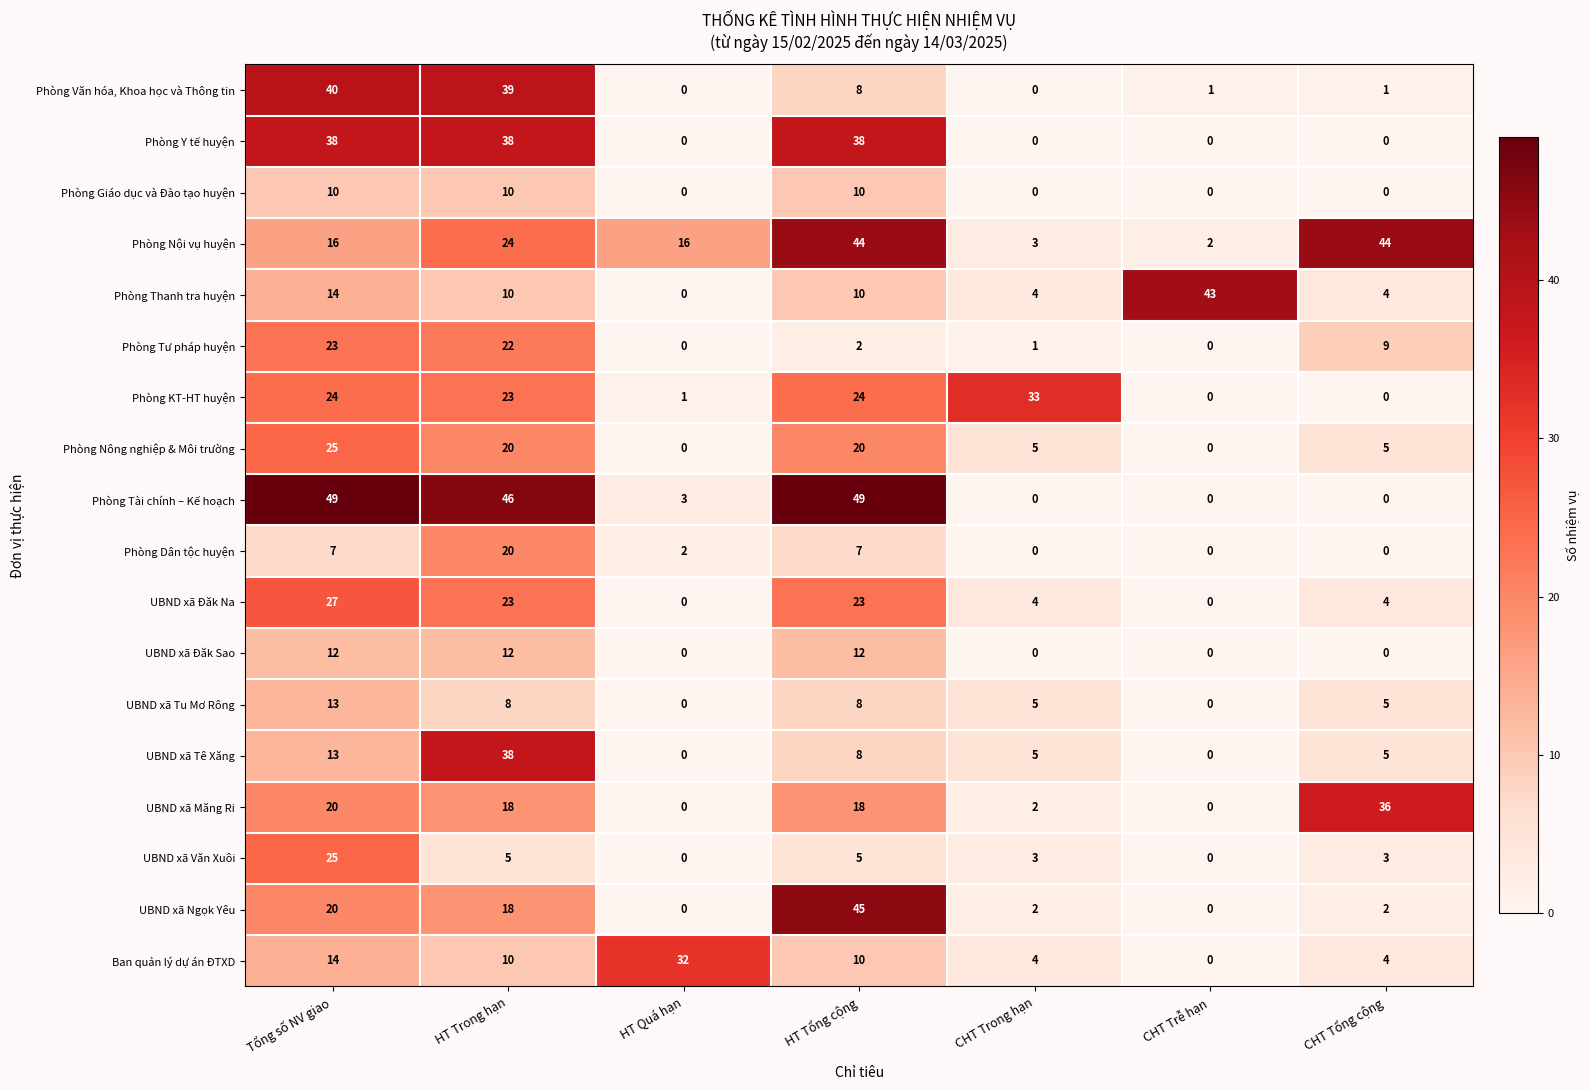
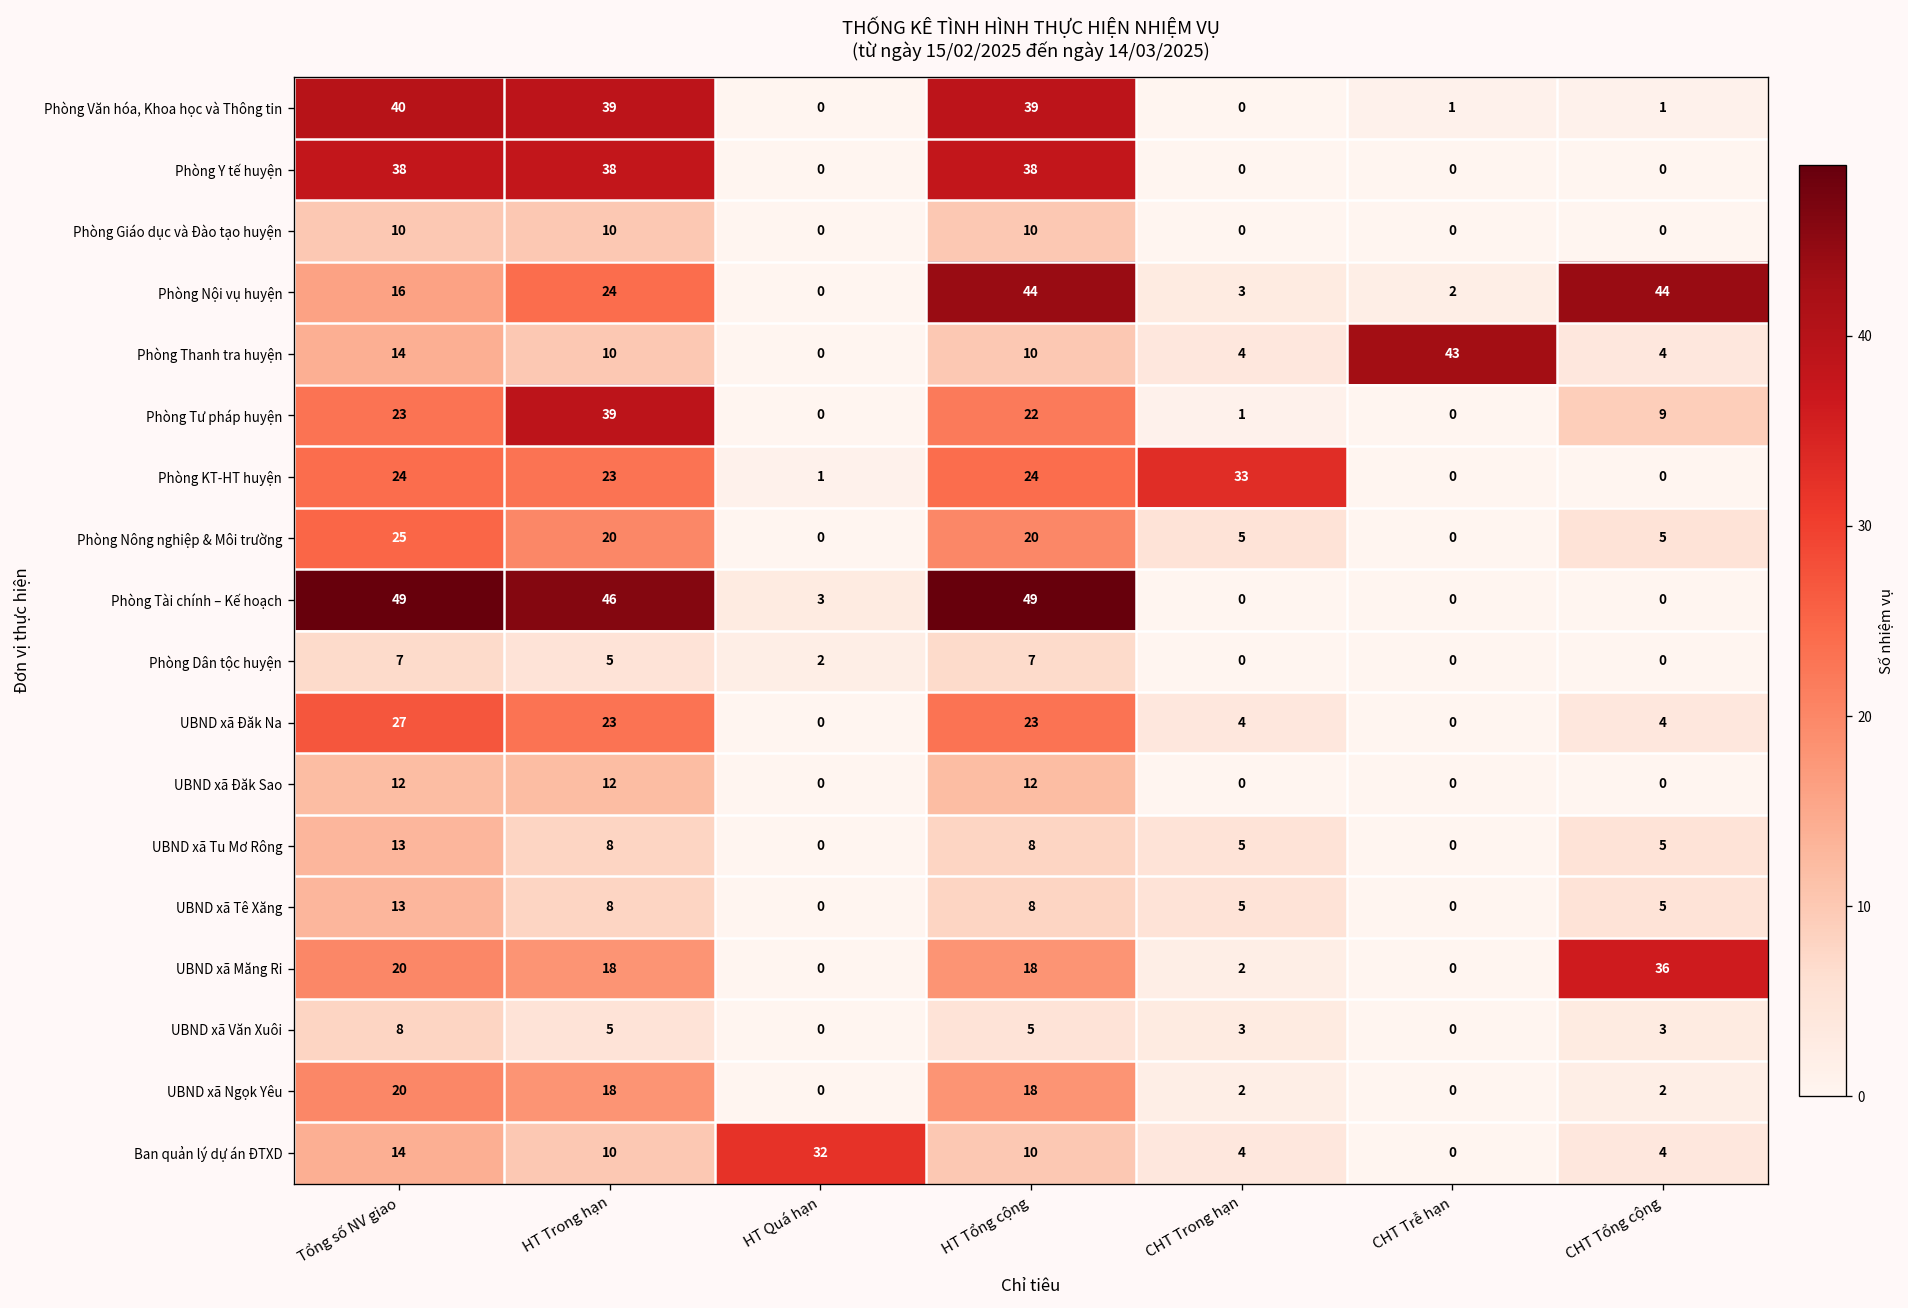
  {
    "Phòng Văn hóa, Khoa học và Thông tin": {
      "Tổng số NV giao": 40,
      "HT Trong hạn": 39,
      "HT Quá hạn": 0,
-     "HT Tổng cộng": 8,
+     "HT Tổng cộng": 39,
      "CHT Trong hạn": 0,
      "CHT Trễ hạn": 1,
      "CHT Tổng cộng": 1
    },
    "Phòng Y tế huyện": {
      "Tổng số NV giao": 38,
      "HT Trong hạn": 38,
      "HT Quá hạn": 0,
      "HT Tổng cộng": 38,
      "CHT Trong hạn": 0,
      "CHT Trễ hạn": 0,
      "CHT Tổng cộng": 0
    },
    "Phòng Giáo dục và Đào tạo huyện": {
      "Tổng số NV giao": 10,
      "HT Trong hạn": 10,
      "HT Quá hạn": 0,
      "HT Tổng cộng": 10,
      "CHT Trong hạn": 0,
      "CHT Trễ hạn": 0,
      "CHT Tổng cộng": 0
    },
    "Phòng Nội vụ huyện": {
      "Tổng số NV giao": 16,
      "HT Trong hạn": 24,
-     "HT Quá hạn": 16,
+     "HT Quá hạn": 0,
      "HT Tổng cộng": 44,
      "CHT Trong hạn": 3,
      "CHT Trễ hạn": 2,
      "CHT Tổng cộng": 44
    },
    "Phòng Thanh tra huyện": {
      "Tổng số NV giao": 14,
      "HT Trong hạn": 10,
      "HT Quá hạn": 0,
      "HT Tổng cộng": 10,
      "CHT Trong hạn": 4,
      "CHT Trễ hạn": 43,
      "CHT Tổng cộng": 4
    },
    "Phòng Tư pháp huyện": {
      "Tổng số NV giao": 23,
-     "HT Trong hạn": 22,
+     "HT Trong hạn": 39,
      "HT Quá hạn": 0,
-     "HT Tổng cộng": 2,
+     "HT Tổng cộng": 22,
      "CHT Trong hạn": 1,
      "CHT Trễ hạn": 0,
      "CHT Tổng cộng": 9
    },
    "Phòng KT-HT huyện": {
      "Tổng số NV giao": 24,
      "HT Trong hạn": 23,
      "HT Quá hạn": 1,
      "HT Tổng cộng": 24,
      "CHT Trong hạn": 33,
      "CHT Trễ hạn": 0,
      "CHT Tổng cộng": 0
    },
    "Phòng Nông nghiệp & Môi trường": {
      "Tổng số NV giao": 25,
      "HT Trong hạn": 20,
      "HT Quá hạn": 0,
      "HT Tổng cộng": 20,
      "CHT Trong hạn": 5,
      "CHT Trễ hạn": 0,
      "CHT Tổng cộng": 5
    },
    "Phòng Tài chính – Kế hoạch": {
      "Tổng số NV giao": 49,
      "HT Trong hạn": 46,
      "HT Quá hạn": 3,
      "HT Tổng cộng": 49,
      "CHT Trong hạn": 0,
      "CHT Trễ hạn": 0,
      "CHT Tổng cộng": 0
    },
    "Phòng Dân tộc huyện": {
      "Tổng số NV giao": 7,
-     "HT Trong hạn": 20,
+     "HT Trong hạn": 5,
      "HT Quá hạn": 2,
      "HT Tổng cộng": 7,
      "CHT Trong hạn": 0,
      "CHT Trễ hạn": 0,
      "CHT Tổng cộng": 0
    },
    "UBND xã Đăk Na": {
      "Tổng số NV giao": 27,
      "HT Trong hạn": 23,
      "HT Quá hạn": 0,
      "HT Tổng cộng": 23,
      "CHT Trong hạn": 4,
      "CHT Trễ hạn": 0,
      "CHT Tổng cộng": 4
    },
    "UBND xã Đăk Sao": {
      "Tổng số NV giao": 12,
      "HT Trong hạn": 12,
      "HT Quá hạn": 0,
      "HT Tổng cộng": 12,
      "CHT Trong hạn": 0,
      "CHT Trễ hạn": 0,
      "CHT Tổng cộng": 0
    },
    "UBND xã Tu Mơ Rông": {
      "Tổng số NV giao": 13,
      "HT Trong hạn": 8,
      "HT Quá hạn": 0,
      "HT Tổng cộng": 8,
      "CHT Trong hạn": 5,
      "CHT Trễ hạn": 0,
      "CHT Tổng cộng": 5
    },
    "UBND xã Tê Xăng": {
      "Tổng số NV giao": 13,
-     "HT Trong hạn": 38,
+     "HT Trong hạn": 8,
      "HT Quá hạn": 0,
      "HT Tổng cộng": 8,
      "CHT Trong hạn": 5,
      "CHT Trễ hạn": 0,
      "CHT Tổng cộng": 5
    },
    "UBND xã Măng Ri": {
      "Tổng số NV giao": 20,
      "HT Trong hạn": 18,
      "HT Quá hạn": 0,
      "HT Tổng cộng": 18,
      "CHT Trong hạn": 2,
      "CHT Trễ hạn": 0,
      "CHT Tổng cộng": 36
    },
    "UBND xã Văn Xuôi": {
-     "Tổng số NV giao": 25,
+     "Tổng số NV giao": 8,
      "HT Trong hạn": 5,
      "HT Quá hạn": 0,
      "HT Tổng cộng": 5,
      "CHT Trong hạn": 3,
      "CHT Trễ hạn": 0,
      "CHT Tổng cộng": 3
    },
    "UBND xã Ngọk Yêu": {
      "Tổng số NV giao": 20,
      "HT Trong hạn": 18,
      "HT Quá hạn": 0,
-     "HT Tổng cộng": 45,
+     "HT Tổng cộng": 18,
      "CHT Trong hạn": 2,
      "CHT Trễ hạn": 0,
      "CHT Tổng cộng": 2
    },
    "Ban quản lý dự án ĐTXD": {
      "Tổng số NV giao": 14,
      "HT Trong hạn": 10,
      "HT Quá hạn": 32,
      "HT Tổng cộng": 10,
      "CHT Trong hạn": 4,
      "CHT Trễ hạn": 0,
      "CHT Tổng cộng": 4
    }
  }
